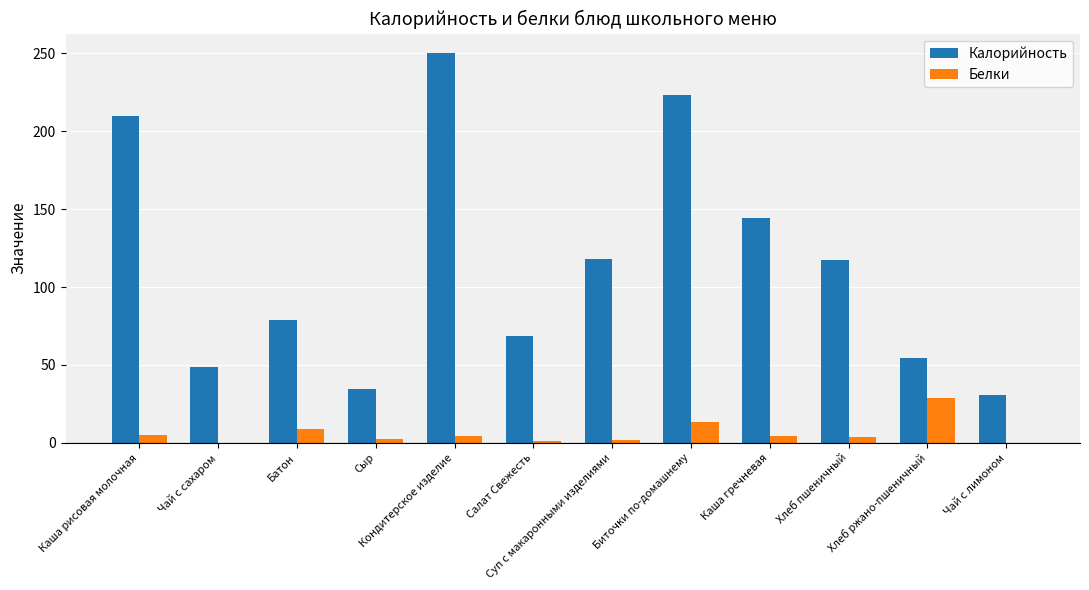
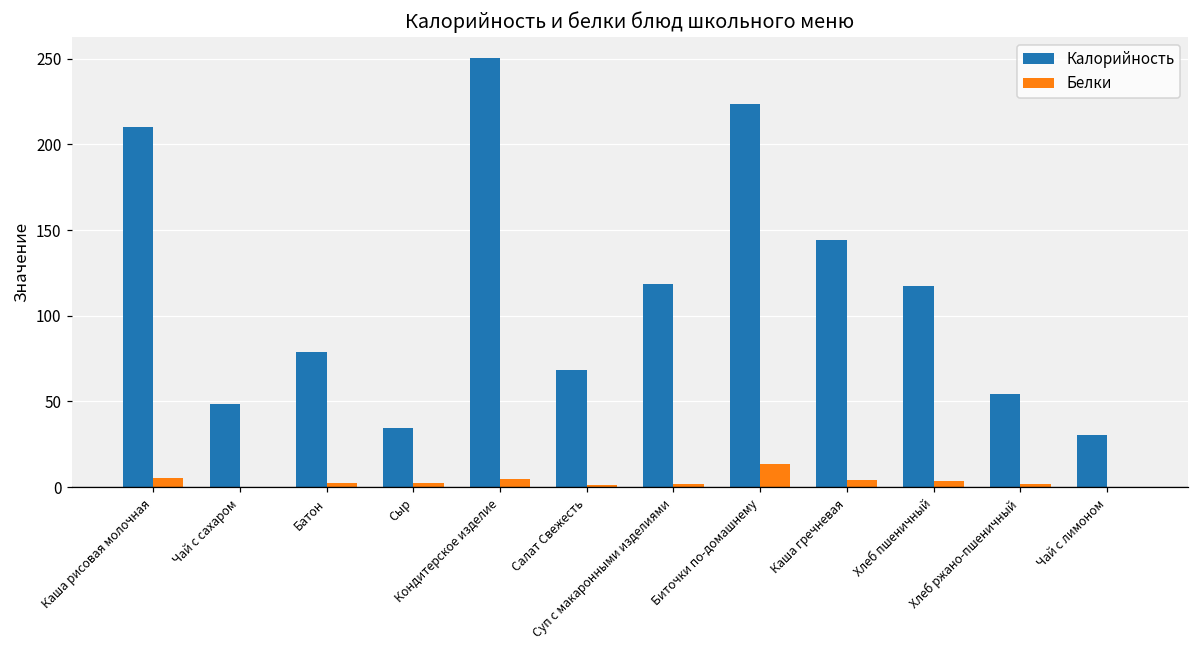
  {
    "Калорийность": {
      "Каша рисовая молочная": 210,
      "Чай с сахаром": 49,
      "Батон": 79,
      "Сыр": 34,
      "Кондитерское изделие": 250,
      "Салат Свежесть": 68,
      "Суп с макаронными изделиями": 118,
      "Биточки по-домашнему": 223,
      "Каша гречневая": 144,
      "Хлеб пшеничный": 118,
      "Хлеб ржано-пшеничный": 54,
      "Чай с лимоном": 30
    },
    "Белки": {
      "Каша рисовая молочная": 5,
-     "Батон": 9,
+     "Батон": 2,
      "Сыр": 3,
      "Кондитерское изделие": 5,
      "Суп с макаронными изделиями": 2,
      "Биточки по-домашнему": 13,
      "Каша гречневая": 4,
      "Хлеб пшеничный": 4,
-     "Хлеб ржано-пшеничный": 29
+     "Хлеб ржано-пшеничный": 2
    }
  }
